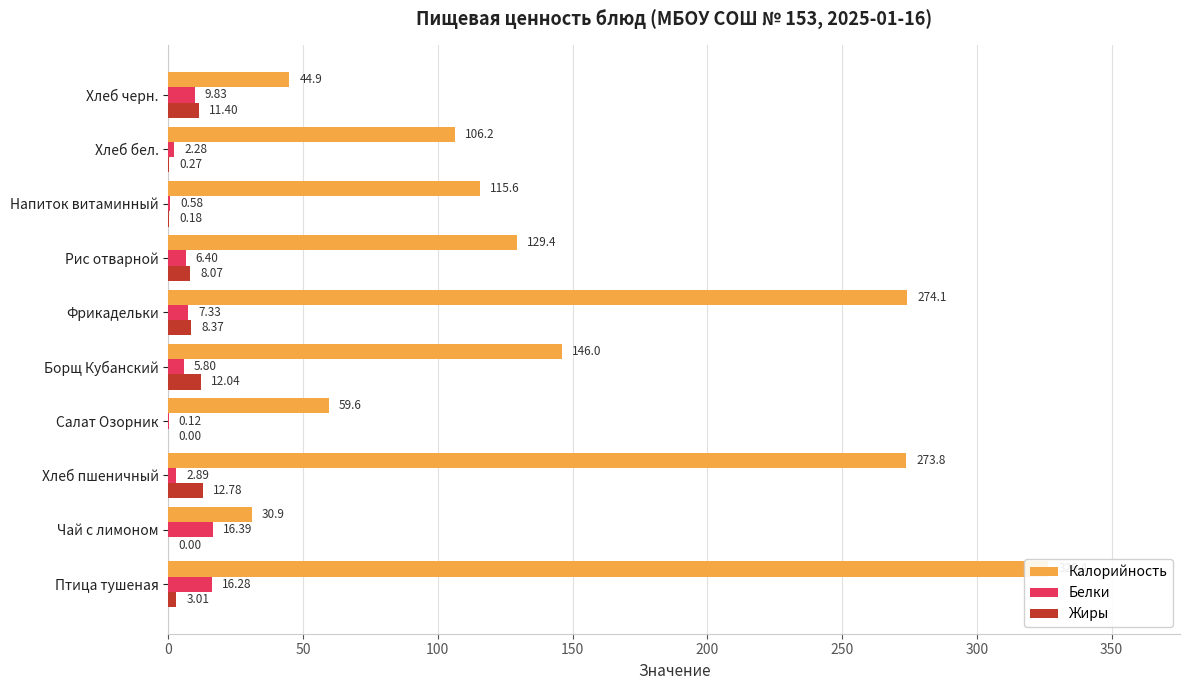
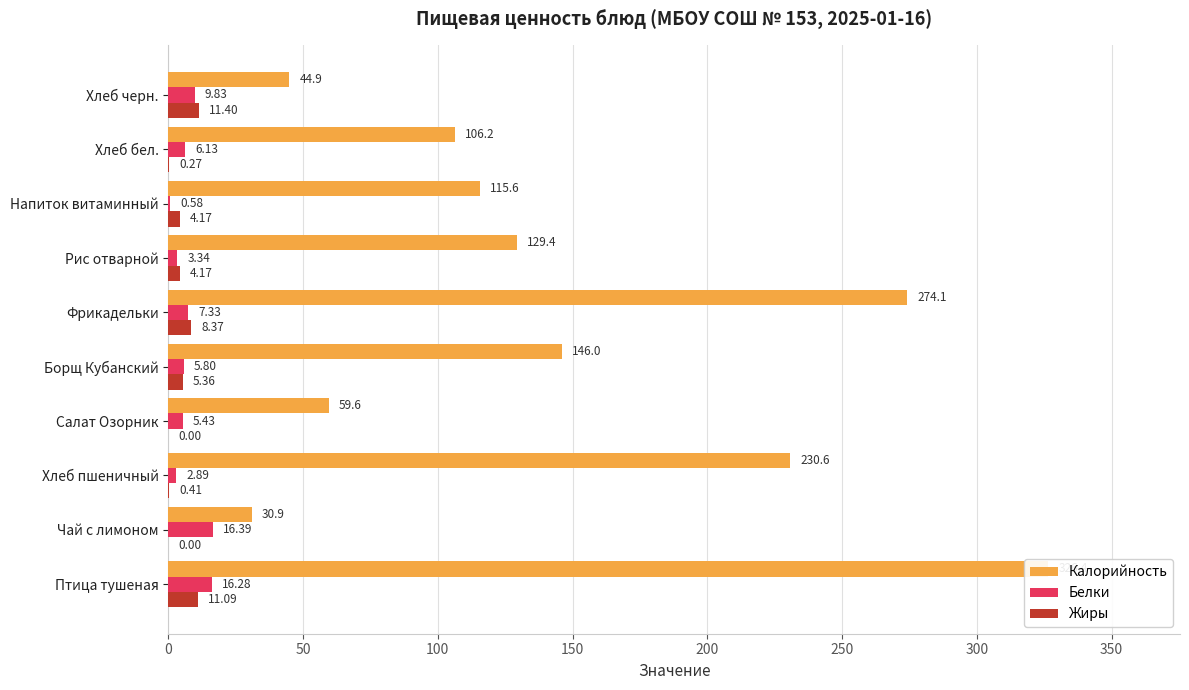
  {
    "Калорийность": {
      "Хлеб черн.": 44.9,
      "Хлеб бел.": 106.2,
      "Напиток витаминный": 115.6,
      "Рис отварной": 129.4,
      "Фрикадельки": 274.1,
      "Борщ Кубанский": 146.0,
      "Салат Озорник": 59.6,
-     "Хлеб пшеничный": 273.8,
+     "Хлеб пшеничный": 230.6,
      "Чай с лимоном": 30.9
    },
    "Белки": {
      "Хлеб черн.": 9.83,
-     "Хлеб бел.": 2.28,
+     "Хлеб бел.": 6.13,
      "Напиток витаминный": 0.58,
-     "Рис отварной": 6.40,
+     "Рис отварной": 3.34,
      "Фрикадельки": 7.33,
      "Борщ Кубанский": 5.80,
-     "Салат Озорник": 0.12,
+     "Салат Озорник": 5.43,
      "Хлеб пшеничный": 2.89,
      "Чай с лимоном": 16.39,
      "Птица тушеная": 16.28
    },
    "Жиры": {
      "Хлеб черн.": 11.40,
      "Хлеб бел.": 0.27,
-     "Напиток витаминный": 0.18,
-     "Рис отварной": 8.07,
+     "Напиток витаминный": 4.17,
+     "Рис отварной": 4.17,
      "Фрикадельки": 8.37,
-     "Борщ Кубанский": 12.04,
+     "Борщ Кубанский": 5.36,
      "Салат Озорник": 0.00,
-     "Хлеб пшеничный": 12.78,
+     "Хлеб пшеничный": 0.41,
      "Чай с лимоном": 0.00,
-     "Птица тушеная": 3.01
+     "Птица тушеная": 11.09
    }
  }
